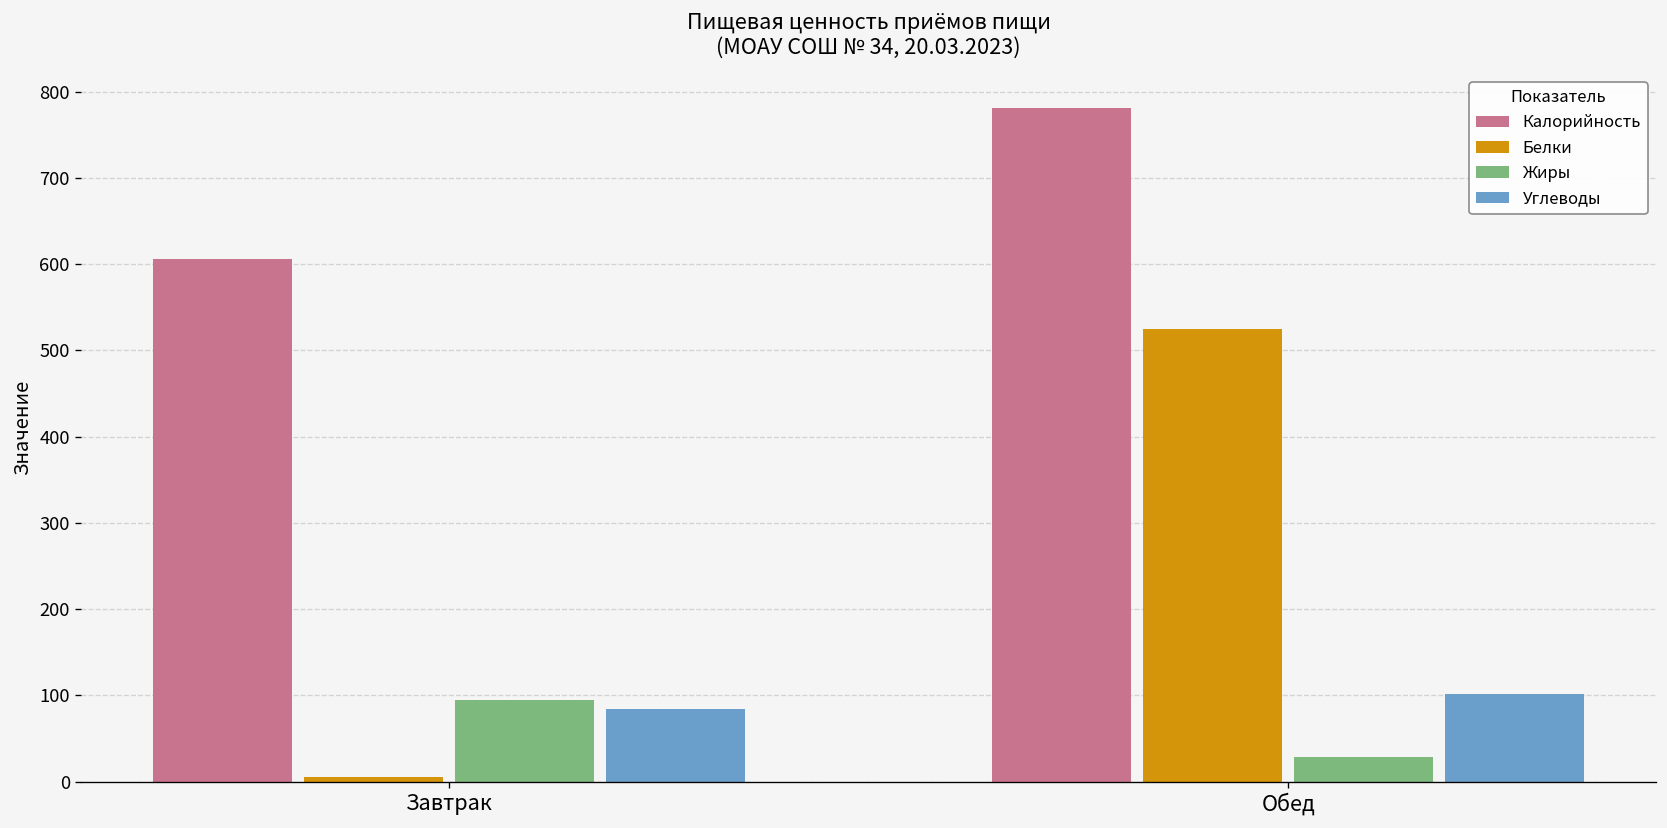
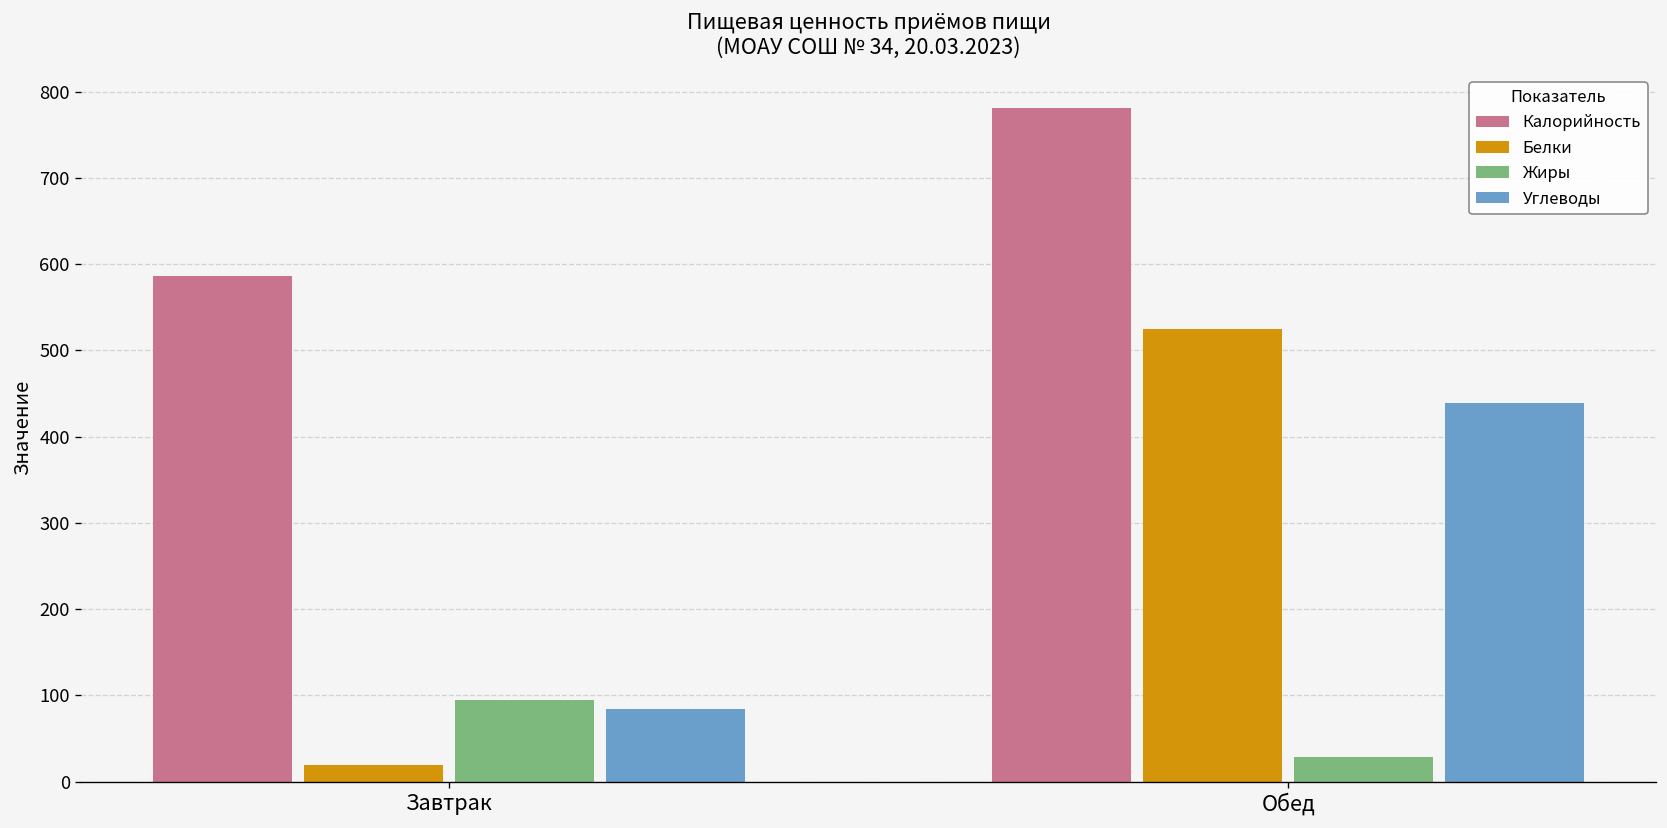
  {
    "Калорийность": {
-     "Завтрак": 610,
+     "Завтрак": 590,
      "Обед": 780
    },
    "Белки": {
-     "Завтрак": 10,
+     "Завтрак": 20,
      "Обед": 520
    },
    "Жиры": {
      "Завтрак": 90,
      "Обед": 30
    },
    "Углеводы": {
      "Завтрак": 80,
-     "Обед": 100
+     "Обед": 440
    }
  }
